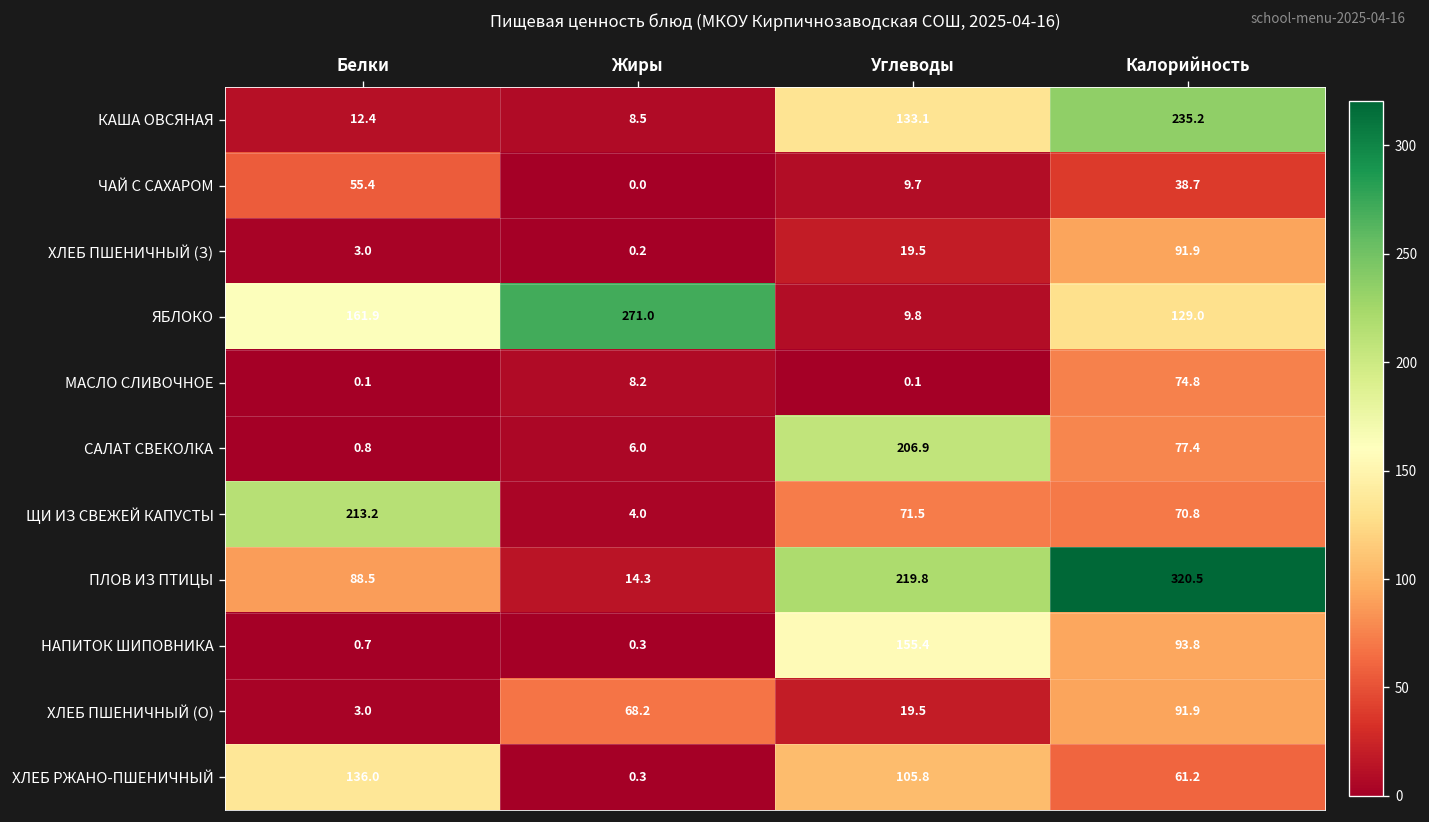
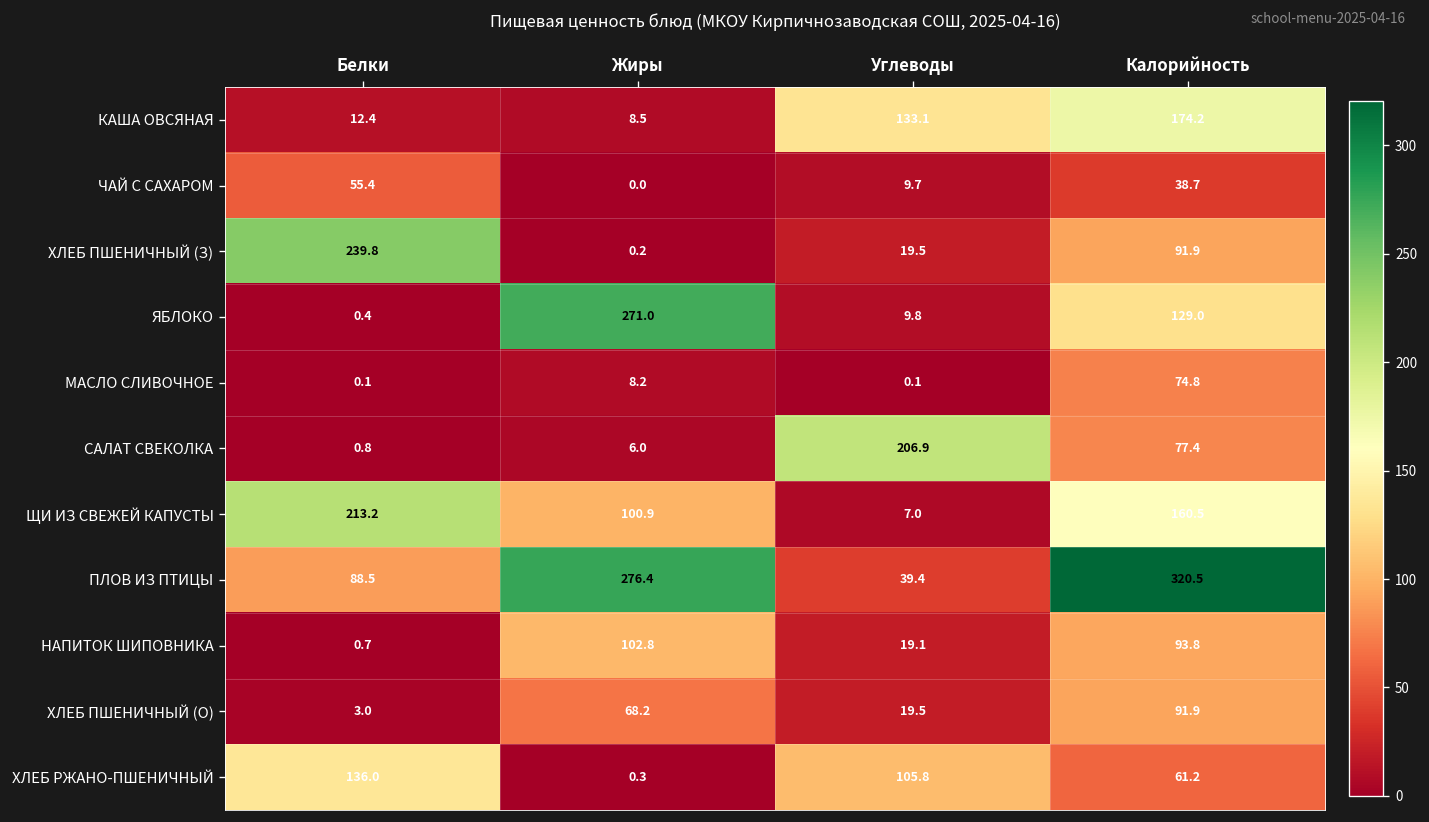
  {
    "КАША ОВСЯНАЯ": {
      "Белки": 12.4,
      "Жиры": 8.5,
      "Углеводы": 133.1,
-     "Калорийность": 235.2
+     "Калорийность": 174.2
    },
    "ЧАЙ С САХАРОМ": {
      "Белки": 55.4,
      "Жиры": 0.0,
      "Углеводы": 9.7,
      "Калорийность": 38.7
    },
    "ХЛЕБ ПШЕНИЧНЫЙ (З)": {
-     "Белки": 3.0,
+     "Белки": 239.8,
      "Жиры": 0.2,
      "Углеводы": 19.5,
      "Калорийность": 91.9
    },
    "ЯБЛОКО": {
-     "Белки": 161.9,
+     "Белки": 0.4,
      "Жиры": 271.0,
      "Углеводы": 9.8,
      "Калорийность": 129.0
    },
    "МАСЛО СЛИВОЧНОЕ": {
      "Белки": 0.1,
      "Жиры": 8.2,
      "Углеводы": 0.1,
      "Калорийность": 74.8
    },
    "САЛАТ СВЕКОЛКА": {
      "Белки": 0.8,
      "Жиры": 6.0,
      "Углеводы": 206.9,
      "Калорийность": 77.4
    },
    "ЩИ ИЗ СВЕЖЕЙ КАПУСТЫ": {
      "Белки": 213.2,
-     "Жиры": 4.0,
-     "Углеводы": 71.5,
-     "Калорийность": 70.8
+     "Жиры": 100.9,
+     "Углеводы": 7.0,
+     "Калорийность": 160.5
    },
    "ПЛОВ ИЗ ПТИЦЫ": {
      "Белки": 88.5,
-     "Жиры": 14.3,
-     "Углеводы": 219.8,
+     "Жиры": 276.4,
+     "Углеводы": 39.4,
      "Калорийность": 320.5
    },
    "НАПИТОК ШИПОВНИКА": {
      "Белки": 0.7,
-     "Жиры": 0.3,
-     "Углеводы": 155.4,
+     "Жиры": 102.8,
+     "Углеводы": 19.1,
      "Калорийность": 93.8
    },
    "ХЛЕБ ПШЕНИЧНЫЙ (О)": {
      "Белки": 3.0,
      "Жиры": 68.2,
      "Углеводы": 19.5,
      "Калорийность": 91.9
    },
    "ХЛЕБ РЖАНО-ПШЕНИЧНЫЙ": {
      "Белки": 136.0,
      "Жиры": 0.3,
      "Углеводы": 105.8,
      "Калорийность": 61.2
    }
  }
